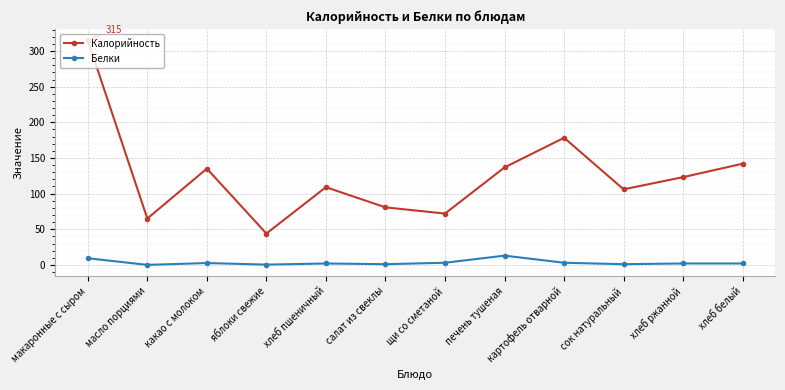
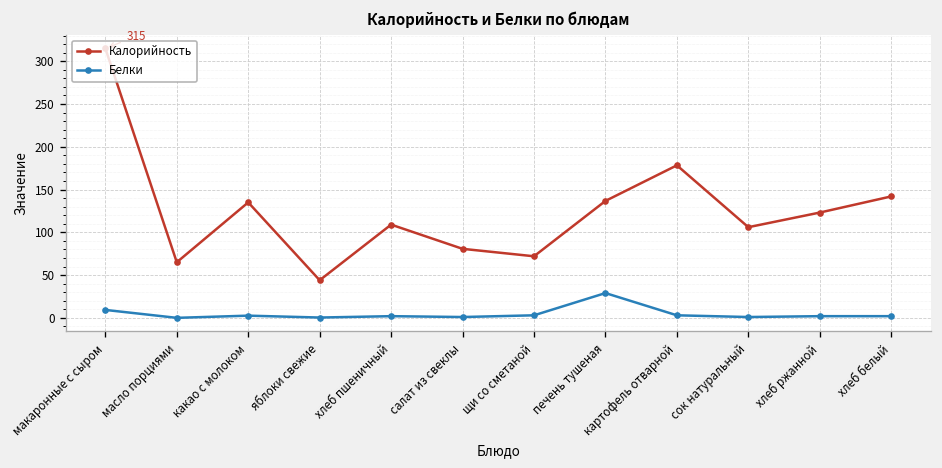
  {
    "Калорийность": {
      "масло порциями": 70,
      "какао с молоком": 140,
      "яблоки свежие": 40,
      "хлеб пшеничный": 110,
      "салат из свеклы": 80,
      "щи со сметаной": 70,
      "печень тушеная": 140,
      "картофель отварной": 180,
      "сок натуральный": 110,
      "хлеб ржанной": 120,
      "хлеб белый": 140
    },
    "Белки": {
      "макаронные с сыром": 10,
      "масло порциями": 0,
      "какао с молоком": 0,
      "яблоки свежие": 0,
      "хлеб пшеничный": 0,
      "салат из свеклы": 0,
      "щи со сметаной": 0,
-     "печень тушеная": 10,
+     "печень тушеная": 30,
      "картофель отварной": 0,
      "сок натуральный": 0,
      "хлеб ржанной": 0,
      "хлеб белый": 0
    }
  }
